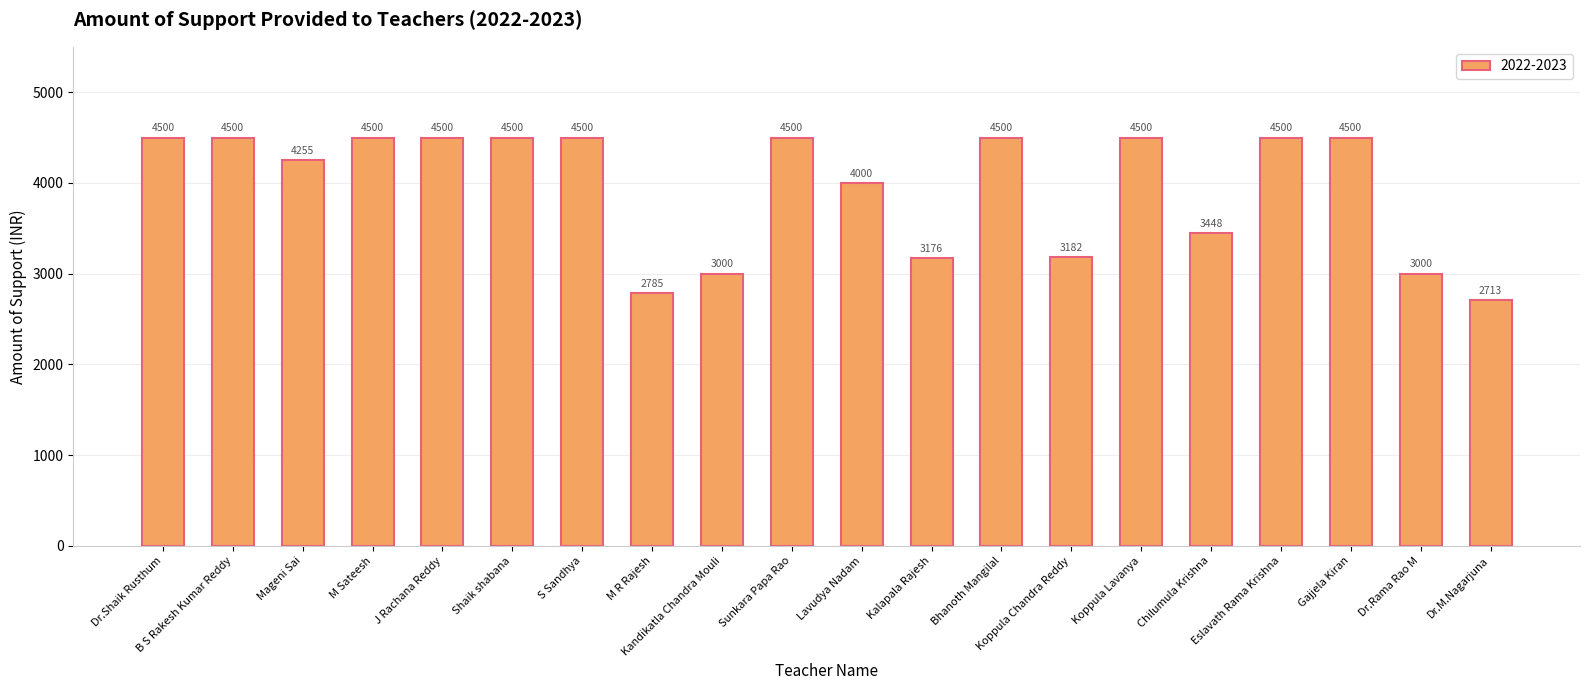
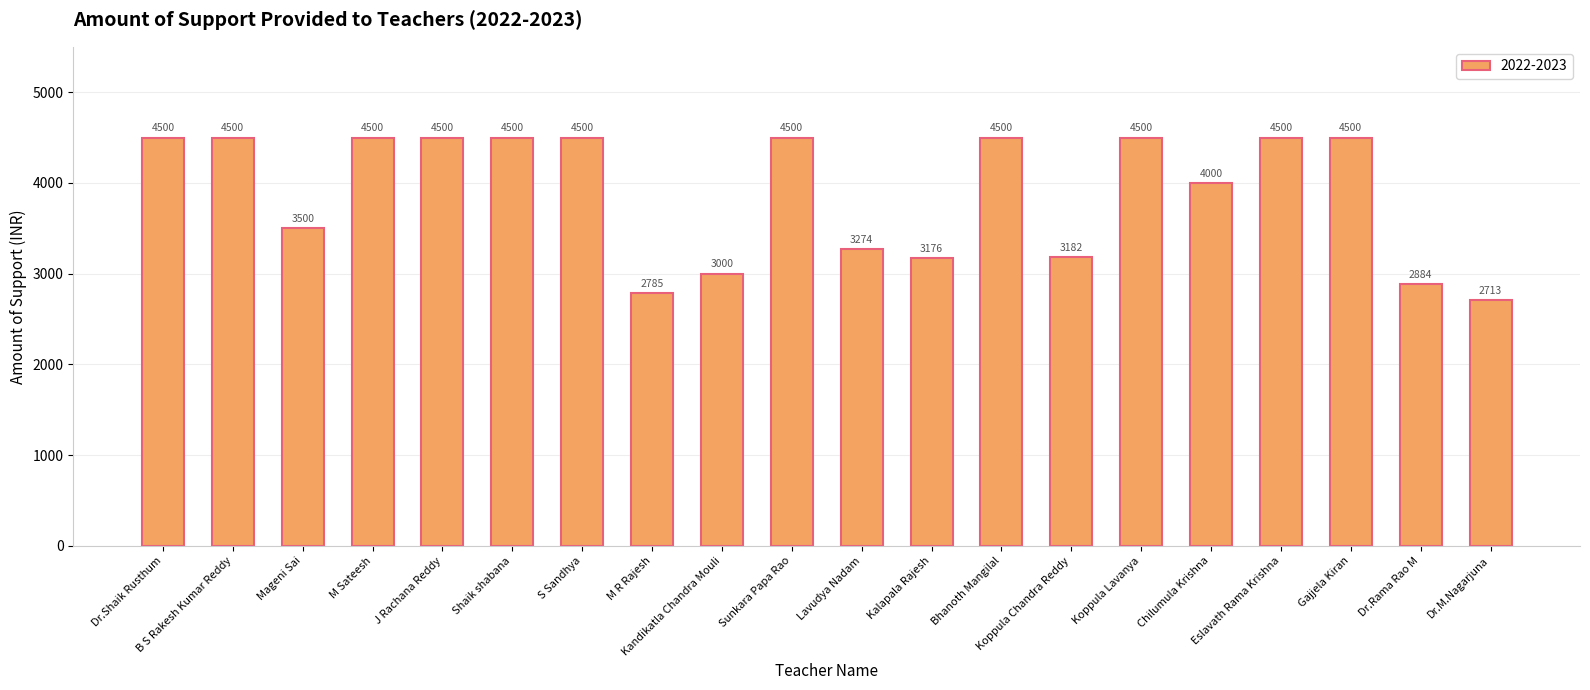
  {
    "Dr.Shaik Rusthum": 4500,
    "B S Rakesh Kumar Reddy": 4500,
-   "Mageni Sai": 4255,
+   "Mageni Sai": 3500,
    "M Sateesh": 4500,
    "J Rachana Reddy": 4500,
    "Shaik shabana": 4500,
    "S Sandhya": 4500,
    "M R Rajesh": 2785,
    "Kandikatla Chandra Mouli": 3000,
    "Sunkara Papa Rao": 4500,
-   "Lavudya Nadam": 4000,
+   "Lavudya Nadam": 3274,
    "Kalapala Rajesh": 3176,
    "Bhanoth Mangilal": 4500,
    "Koppula Chandra Reddy": 3182,
    "Koppula Lavanya": 4500,
-   "Chilumula Krishna": 3448,
+   "Chilumula Krishna": 4000,
    "Eslavath Rama Krishna": 4500,
    "Gajjela Kiran": 4500,
-   "Dr.Rama Rao M": 3000,
+   "Dr.Rama Rao M": 2884,
    "Dr.M.Nagarjuna": 2713
  }
